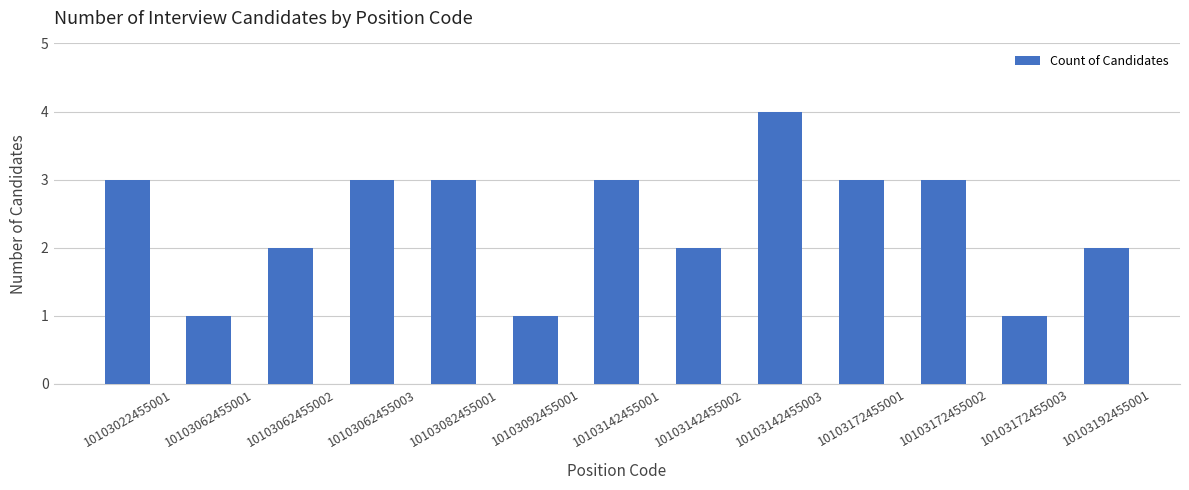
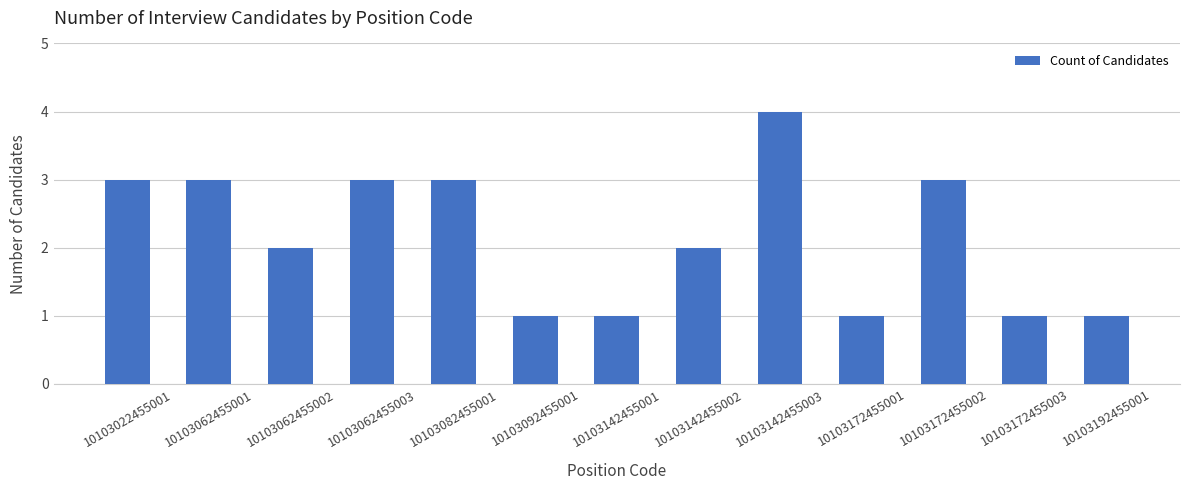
  {
    "10103022455001": 3,
-   "10103062455001": 1,
+   "10103062455001": 3,
    "10103062455002": 2,
    "10103062455003": 3,
    "10103082455001": 3,
    "10103092455001": 1,
-   "10103142455001": 3,
+   "10103142455001": 1,
    "10103142455002": 2,
    "10103142455003": 4,
-   "10103172455001": 3,
+   "10103172455001": 1,
    "10103172455002": 3,
    "10103172455003": 1,
-   "10103192455001": 2
+   "10103192455001": 1
  }
